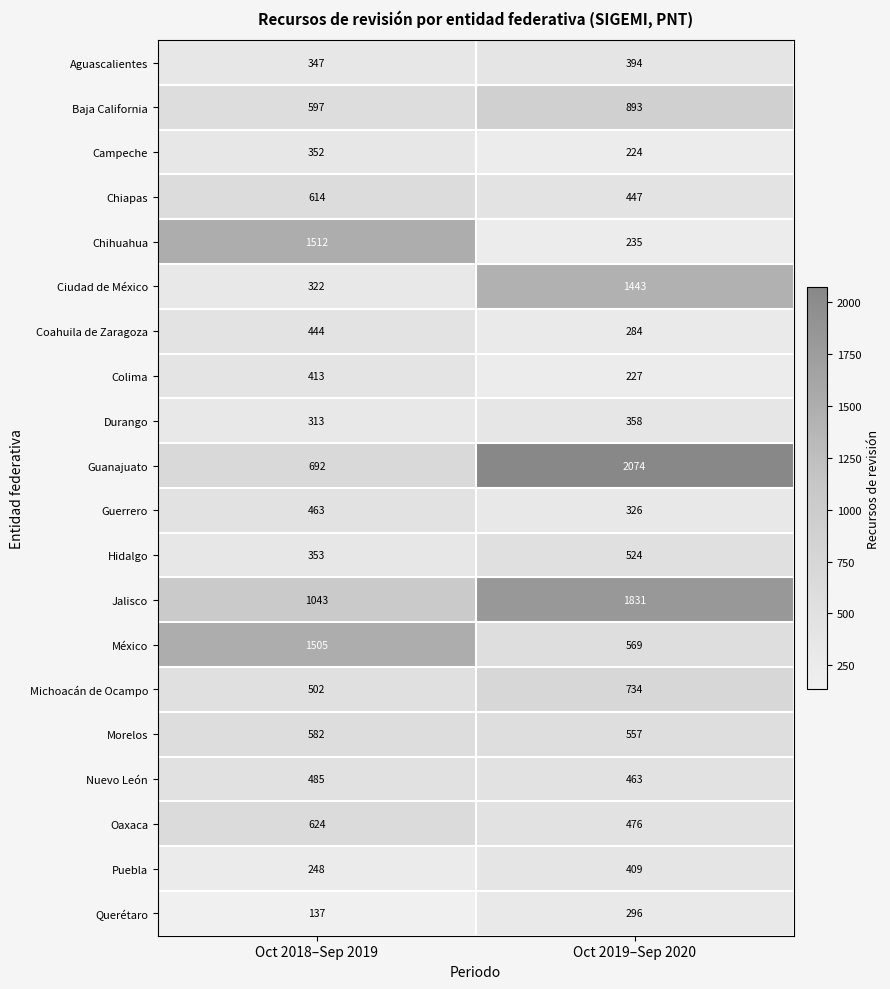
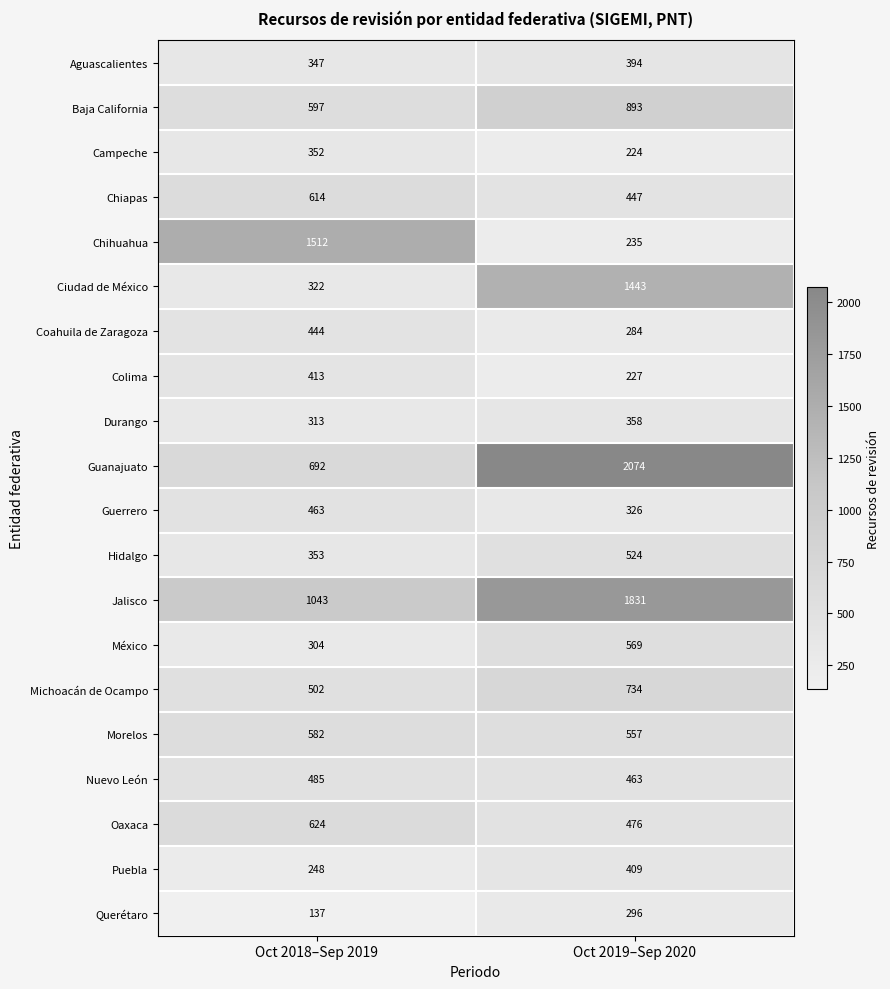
  {
    "Aguascalientes": {
      "Oct 2018–Sep 2019": 347,
      "Oct 2019–Sep 2020": 394
    },
    "Baja California": {
      "Oct 2018–Sep 2019": 597,
      "Oct 2019–Sep 2020": 893
    },
    "Campeche": {
      "Oct 2018–Sep 2019": 352,
      "Oct 2019–Sep 2020": 224
    },
    "Chiapas": {
      "Oct 2018–Sep 2019": 614,
      "Oct 2019–Sep 2020": 447
    },
    "Chihuahua": {
      "Oct 2018–Sep 2019": 1512,
      "Oct 2019–Sep 2020": 235
    },
    "Ciudad de México": {
      "Oct 2018–Sep 2019": 322,
      "Oct 2019–Sep 2020": 1443
    },
    "Coahuila de Zaragoza": {
      "Oct 2018–Sep 2019": 444,
      "Oct 2019–Sep 2020": 284
    },
    "Colima": {
      "Oct 2018–Sep 2019": 413,
      "Oct 2019–Sep 2020": 227
    },
    "Durango": {
      "Oct 2018–Sep 2019": 313,
      "Oct 2019–Sep 2020": 358
    },
    "Guanajuato": {
      "Oct 2018–Sep 2019": 692,
      "Oct 2019–Sep 2020": 2074
    },
    "Guerrero": {
      "Oct 2018–Sep 2019": 463,
      "Oct 2019–Sep 2020": 326
    },
    "Hidalgo": {
      "Oct 2018–Sep 2019": 353,
      "Oct 2019–Sep 2020": 524
    },
    "Jalisco": {
      "Oct 2018–Sep 2019": 1043,
      "Oct 2019–Sep 2020": 1831
    },
    "México": {
-     "Oct 2018–Sep 2019": 1505,
+     "Oct 2018–Sep 2019": 304,
      "Oct 2019–Sep 2020": 569
    },
    "Michoacán de Ocampo": {
      "Oct 2018–Sep 2019": 502,
      "Oct 2019–Sep 2020": 734
    },
    "Morelos": {
      "Oct 2018–Sep 2019": 582,
      "Oct 2019–Sep 2020": 557
    },
    "Nuevo León": {
      "Oct 2018–Sep 2019": 485,
      "Oct 2019–Sep 2020": 463
    },
    "Oaxaca": {
      "Oct 2018–Sep 2019": 624,
      "Oct 2019–Sep 2020": 476
    },
    "Puebla": {
      "Oct 2018–Sep 2019": 248,
      "Oct 2019–Sep 2020": 409
    },
    "Querétaro": {
      "Oct 2018–Sep 2019": 137,
      "Oct 2019–Sep 2020": 296
    }
  }
